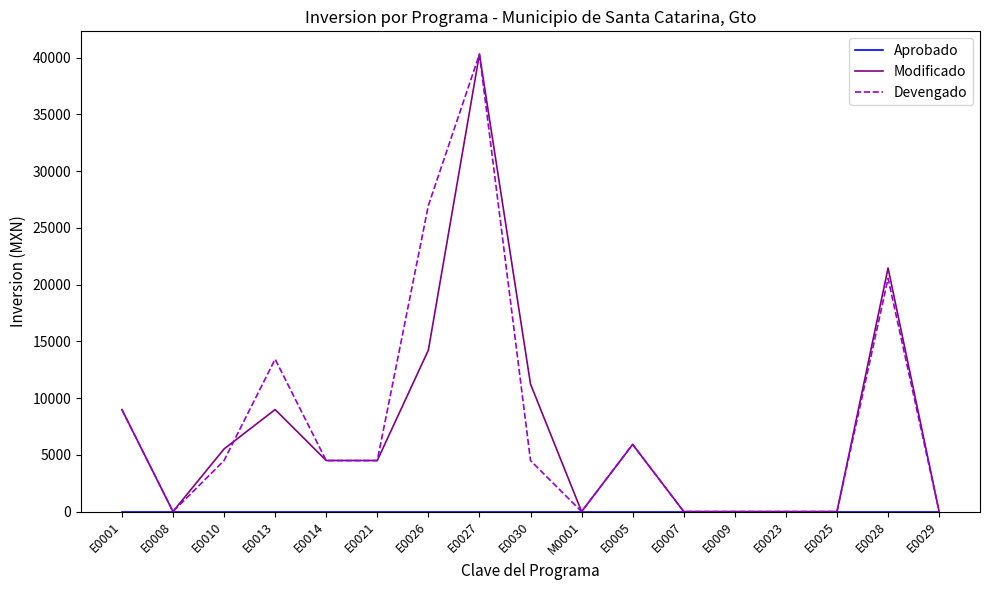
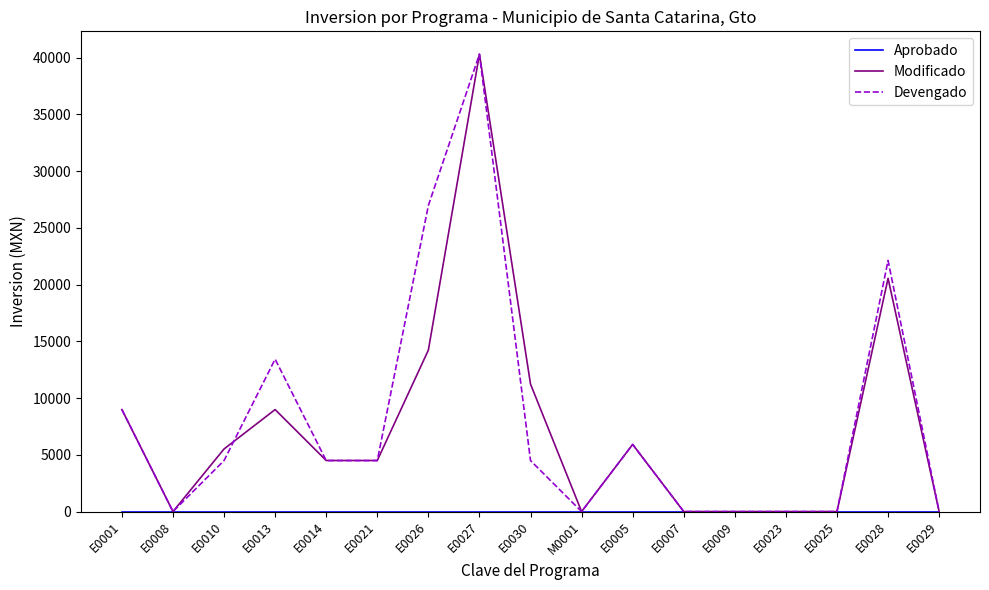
  {
    "Aprobado": {
      "E0001": 0,
      "E0010": 0,
      "E0013": 0,
      "E0014": 0,
      "E0021": 0,
      "E0026": 0,
      "E0027": 0,
      "E0030": 0,
      "E0005": 0,
      "E0028": 0
    },
    "Modificado": {
      "E0010": 5500,
      "E0013": 9000,
      "E0026": 14200,
      "E0030": 11200,
-     "E0028": 21500
+     "E0028": 20600
    },
    "Devengado": {
      "E0010": 4500,
      "E0013": 13400,
      "E0026": 27000,
      "E0030": 4500,
-     "E0028": 20500
+     "E0028": 22100
    }
  }
